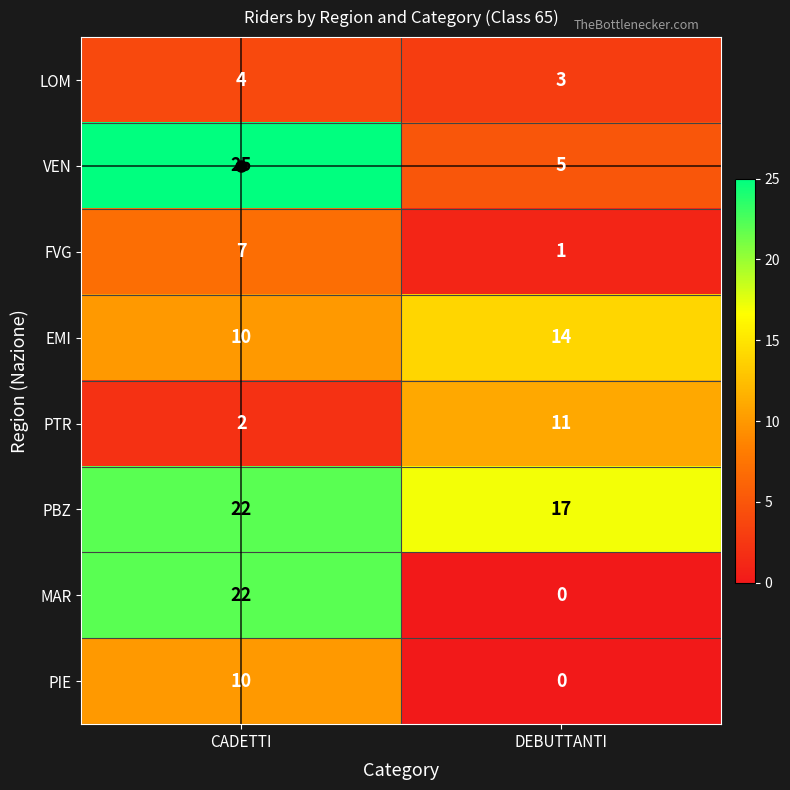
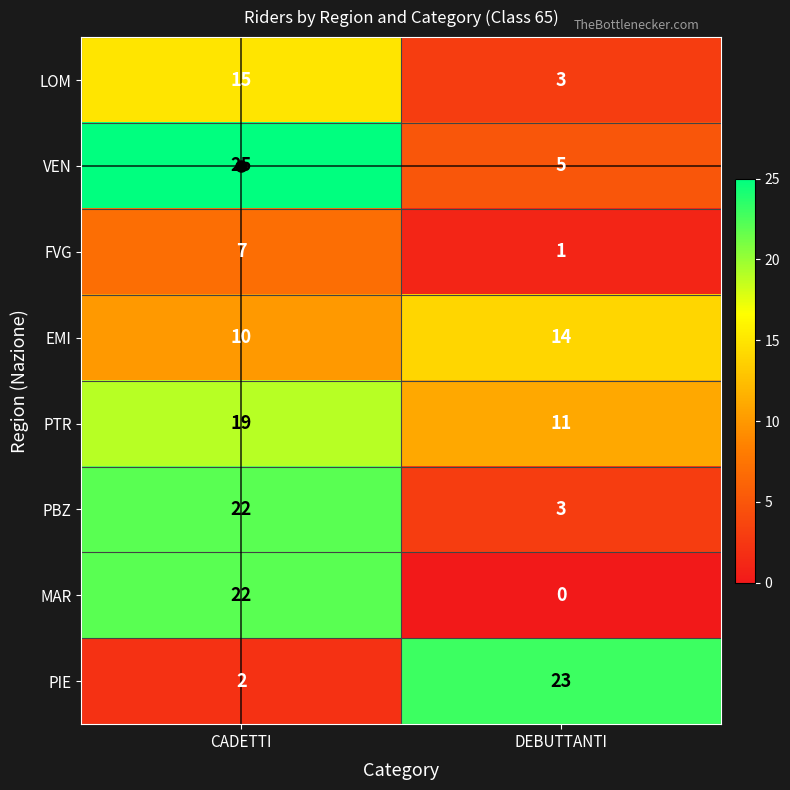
  {
    "LOM": {
-     "CADETTI": 4,
+     "CADETTI": 15,
      "DEBUTTANTI": 3
    },
    "VEN": {
      "DEBUTTANTI": 5
    },
    "FVG": {
      "CADETTI": 7,
      "DEBUTTANTI": 1
    },
    "EMI": {
      "CADETTI": 10,
      "DEBUTTANTI": 14
    },
    "PTR": {
-     "CADETTI": 2,
+     "CADETTI": 19,
      "DEBUTTANTI": 11
    },
    "PBZ": {
      "CADETTI": 22,
-     "DEBUTTANTI": 17
+     "DEBUTTANTI": 3
    },
    "MAR": {
      "CADETTI": 22,
      "DEBUTTANTI": 0
    },
    "PIE": {
-     "CADETTI": 10,
-     "DEBUTTANTI": 0
+     "CADETTI": 2,
+     "DEBUTTANTI": 23
    }
  }
